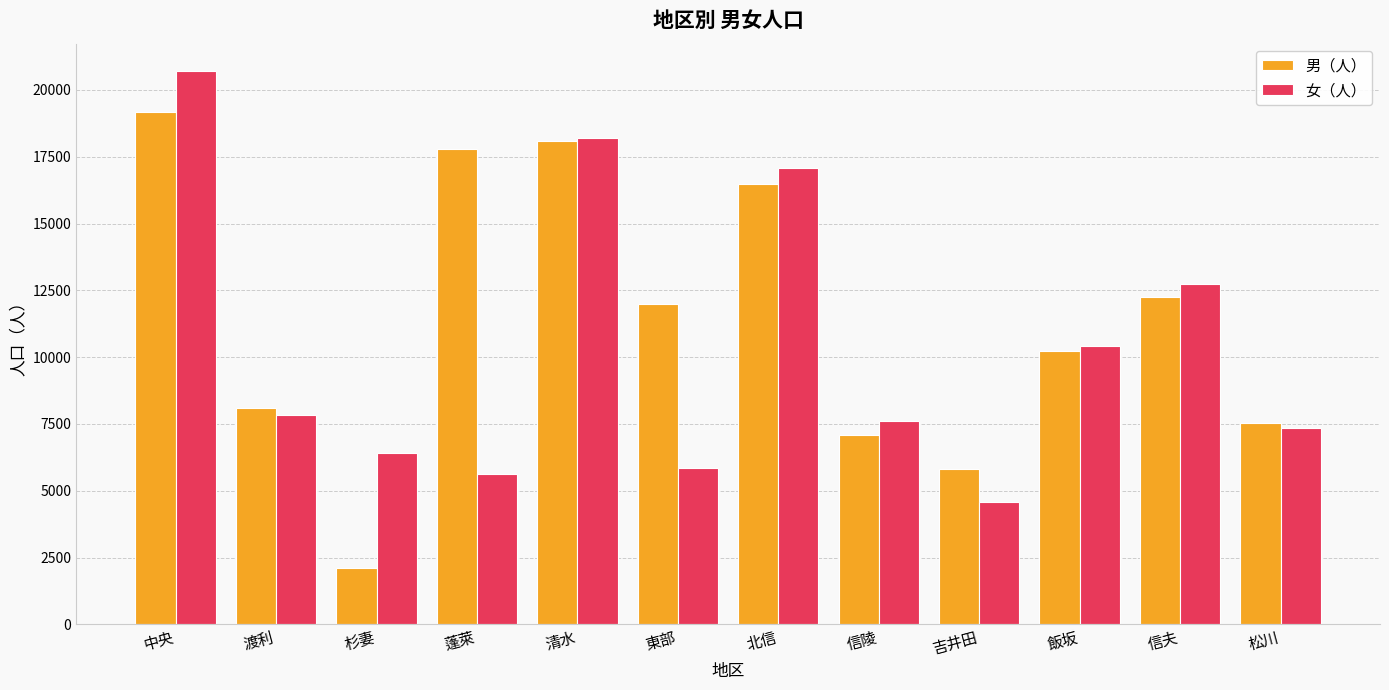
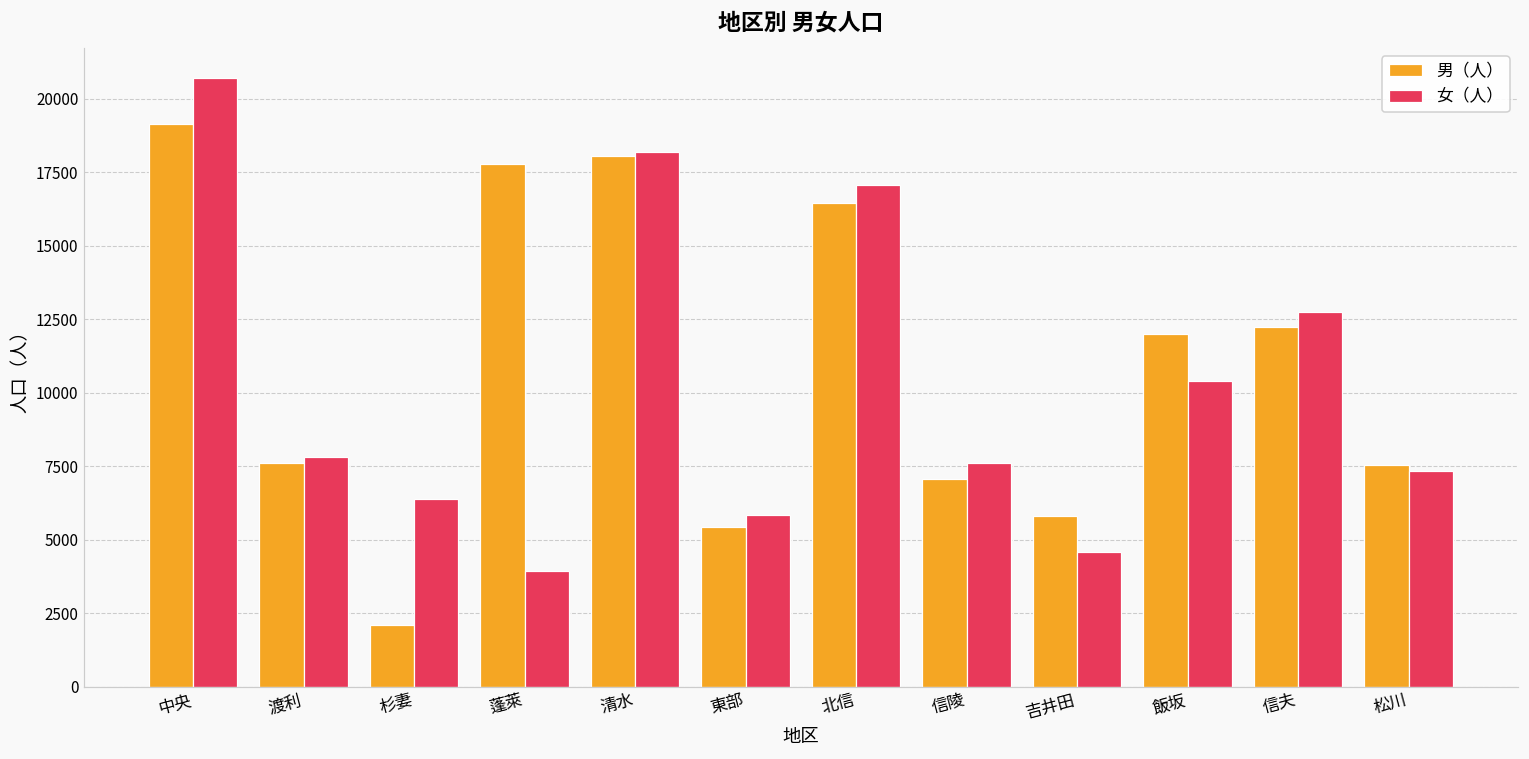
  {
    "男（人）": {
      "中央": 19200,
-     "渡利": 8100,
+     "渡利": 7600,
      "杉妻": 2100,
      "蓬萊": 17800,
      "清水": 18100,
-     "東部": 12000,
+     "東部": 5500,
      "北信": 16500,
      "信陵": 7100,
      "吉井田": 5800,
-     "飯坂": 10200,
+     "飯坂": 12000,
      "信夫": 12200,
      "松川": 7500
    },
    "女（人）": {
      "中央": 20700,
      "渡利": 7800,
      "杉妻": 6400,
-     "蓬萊": 5600,
+     "蓬萊": 3900,
      "清水": 18200,
      "東部": 5900,
      "北信": 17100,
      "信陵": 7600,
      "吉井田": 4600,
      "飯坂": 10400,
      "信夫": 12800,
      "松川": 7400
    }
  }
